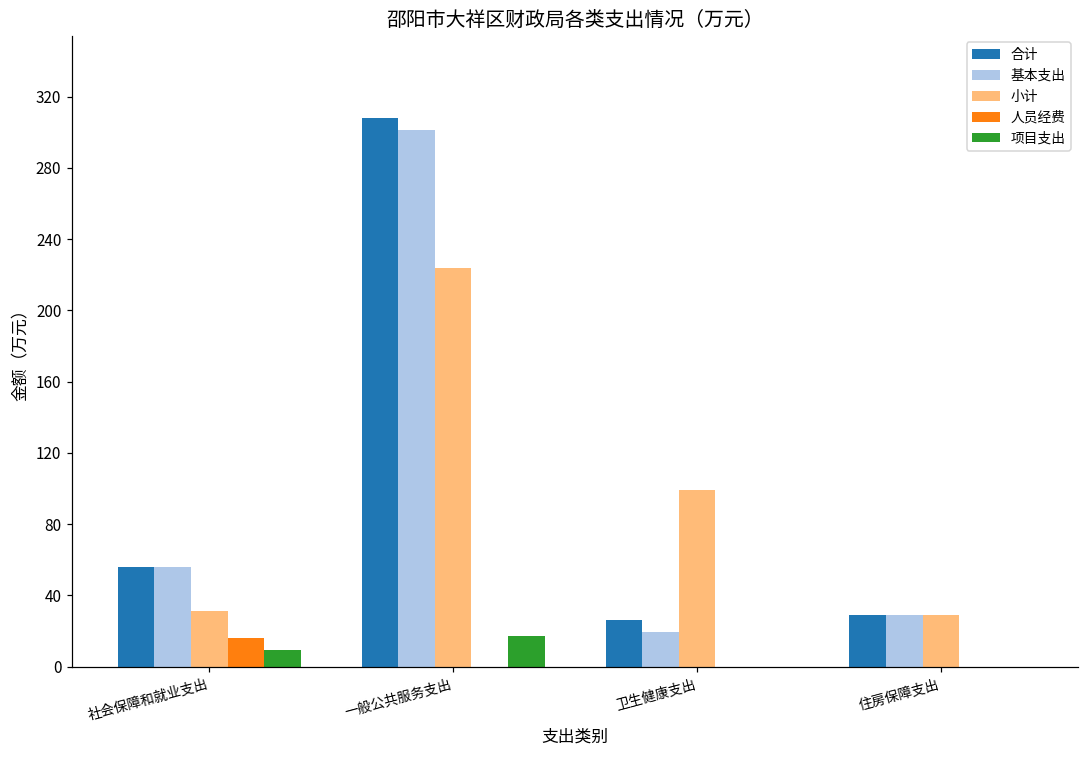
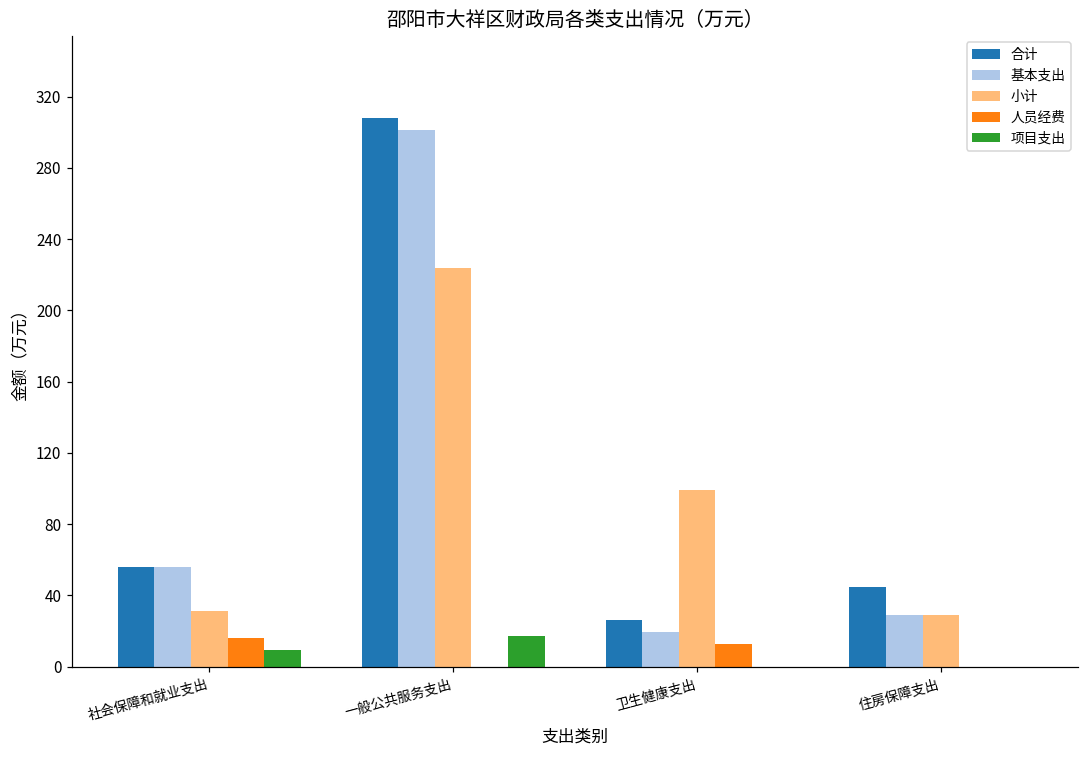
  {
    "合计": {
      "社会保障和就业支出": 56,
      "一般公共服务支出": 308,
      "卫生健康支出": 26,
-     "住房保障支出": 29
+     "住房保障支出": 45
    },
    "基本支出": {
      "社会保障和就业支出": 56,
      "一般公共服务支出": 301,
      "卫生健康支出": 19,
      "住房保障支出": 29
    },
    "小计": {
      "社会保障和就业支出": 31,
      "一般公共服务支出": 224,
      "卫生健康支出": 99,
      "住房保障支出": 29
    },
    "人员经费": {
      "社会保障和就业支出": 16,
      "一般公共服务支出": 0,
-     "卫生健康支出": 0,
+     "卫生健康支出": 13,
      "住房保障支出": 0
    },
    "项目支出": {
      "社会保障和就业支出": 9,
      "一般公共服务支出": 17,
      "卫生健康支出": 0,
      "住房保障支出": 0
    }
  }
